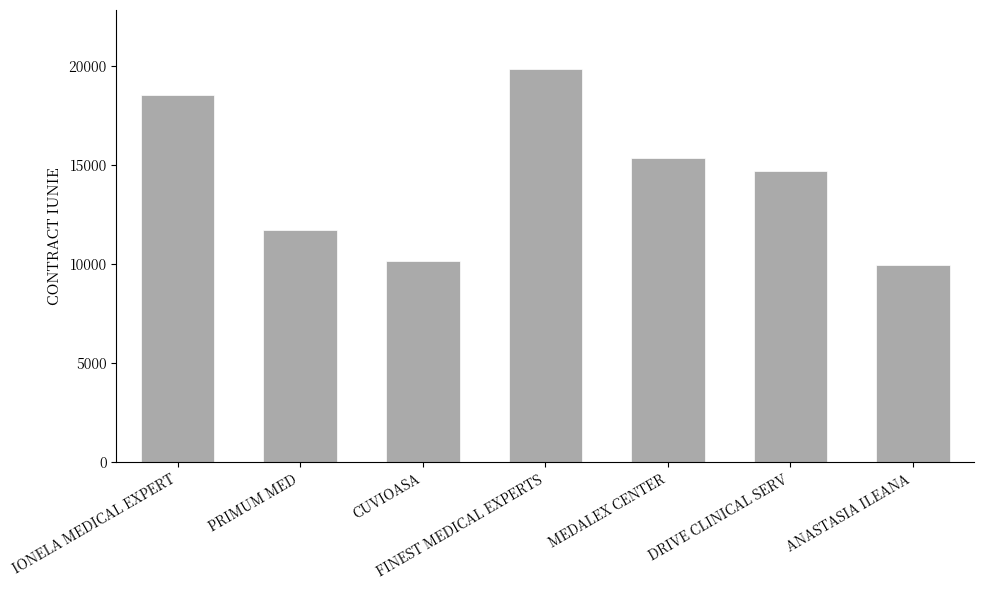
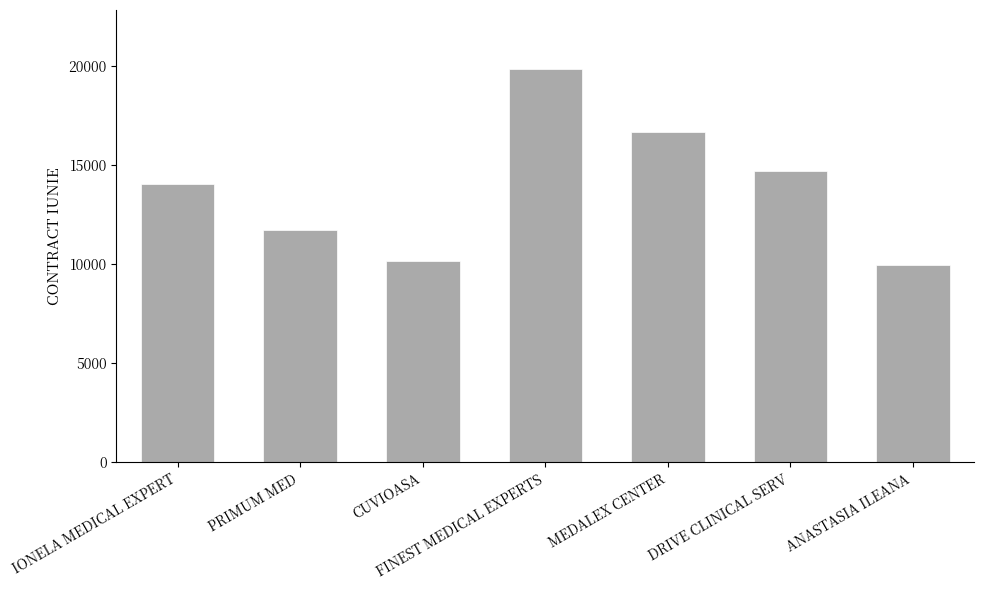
  {
-   "IONELA MEDICAL EXPERT": 18600,
+   "IONELA MEDICAL EXPERT": 14000,
    "PRIMUM MED": 11700,
    "CUVIOASA": 10200,
    "FINEST MEDICAL EXPERTS": 19900,
-   "MEDALEX CENTER": 15400,
+   "MEDALEX CENTER": 16700,
    "DRIVE CLINICAL SERV": 14700,
    "ANASTASIA ILEANA": 10000
  }
